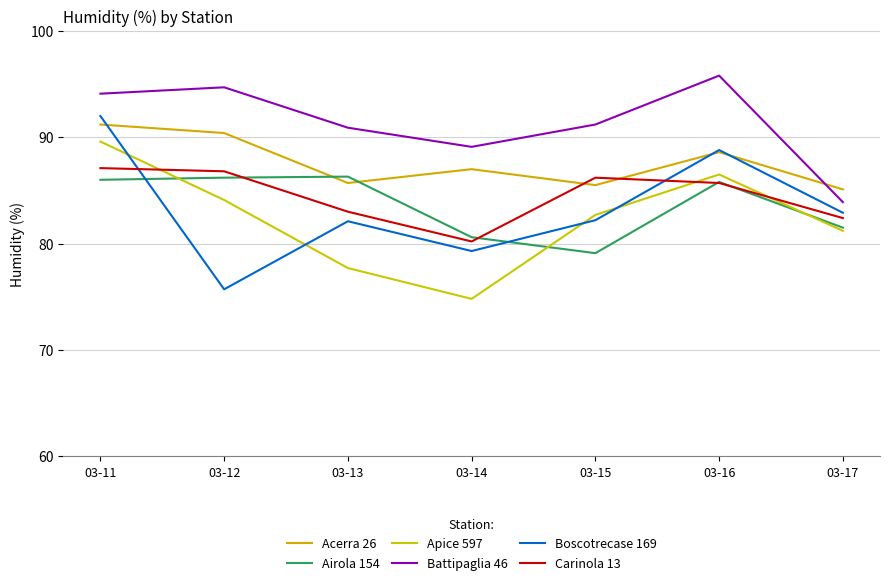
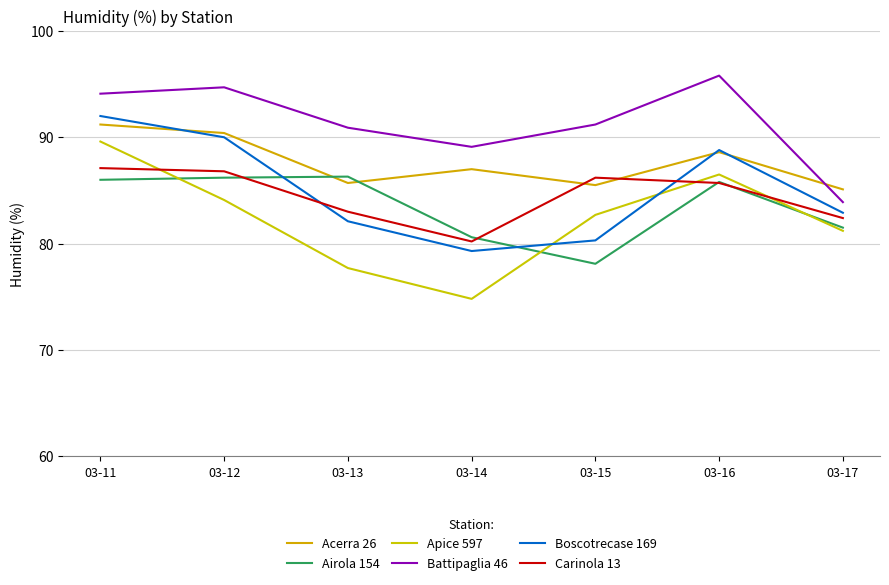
  {
    "Airola 154": {
      "03-11": 86.0,
      "03-12": 86.2,
      "03-13": 86.3,
      "03-14": 80.6,
-     "03-15": 79.1,
+     "03-15": 78.1,
      "03-17": 81.5
    },
    "Battipaglia 46": {
      "03-11": 94.1,
      "03-12": 94.7,
      "03-13": 90.9,
      "03-14": 89.1,
      "03-15": 91.2,
      "03-16": 95.8,
      "03-17": 83.9
    },
    "Boscotrecase 169": {
      "03-11": 92.0,
-     "03-12": 75.7,
+     "03-12": 90.0,
      "03-13": 82.1,
      "03-14": 79.3,
-     "03-15": 82.2,
+     "03-15": 80.3,
      "03-17": 82.9
    },
    "Carinola 13": {
      "03-11": 87.1,
      "03-12": 86.8,
      "03-13": 83.0,
      "03-14": 80.2,
      "03-15": 86.2,
      "03-17": 82.4
    }
  }
